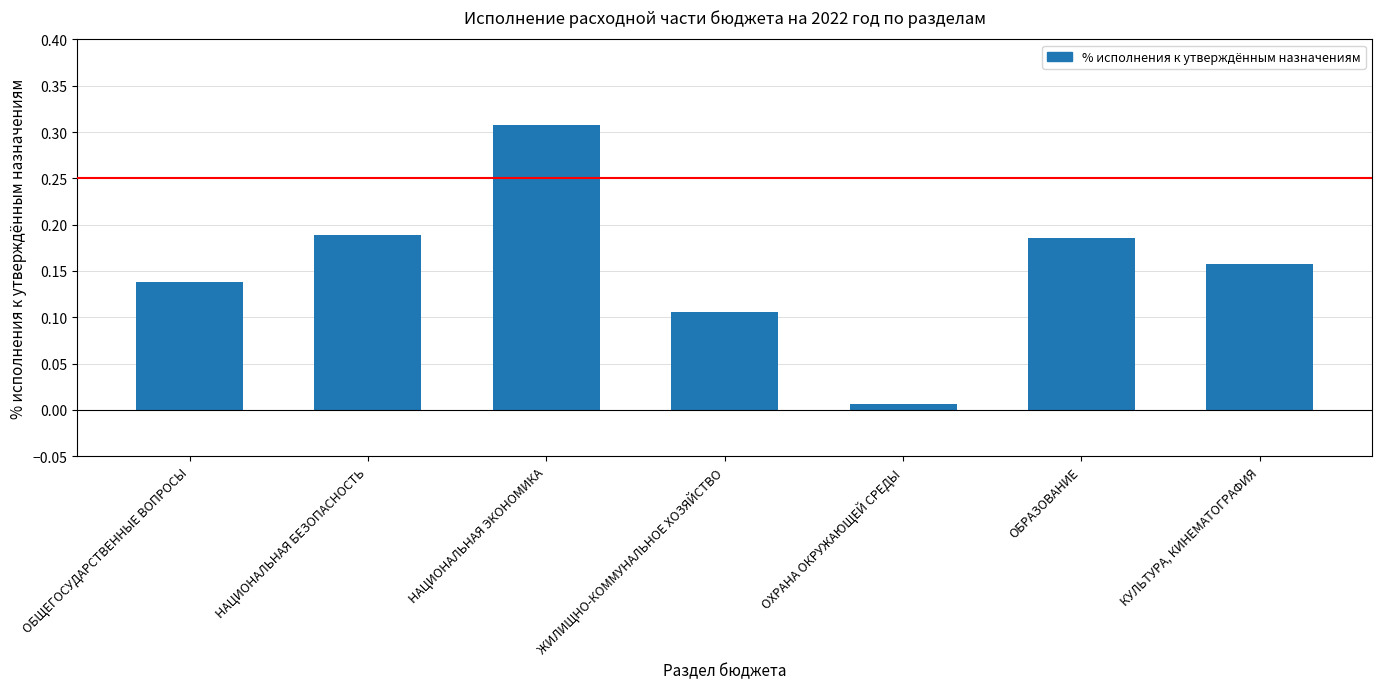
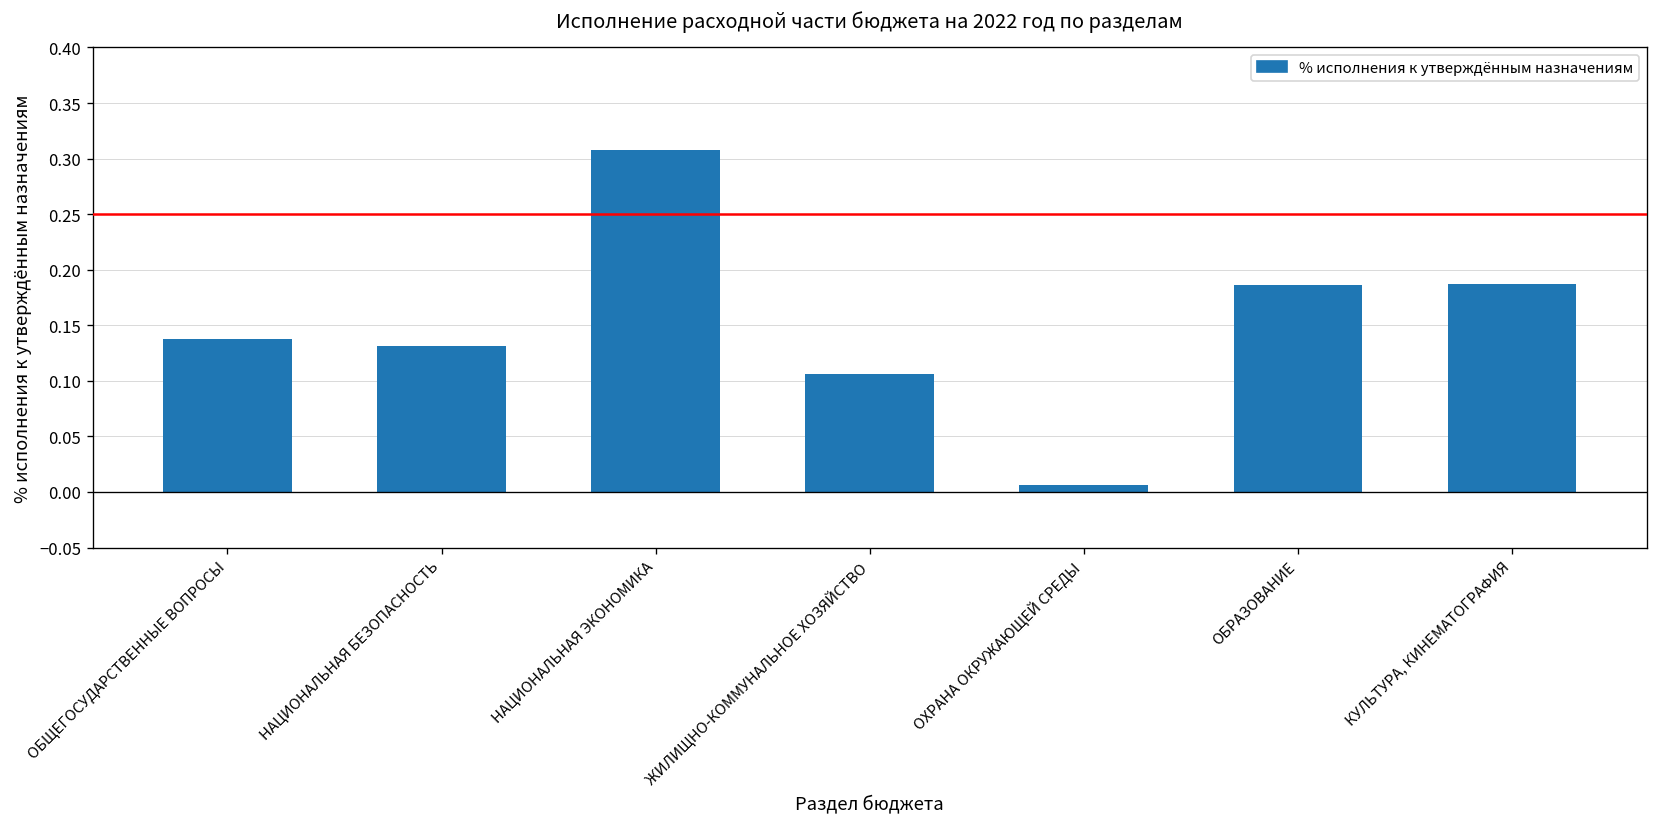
  {
    "ОБЩЕГОСУДАРСТВЕННЫЕ ВОПРОСЫ": 0.14,
-   "НАЦИОНАЛЬНАЯ БЕЗОПАСНОСТЬ": 0.19,
+   "НАЦИОНАЛЬНАЯ БЕЗОПАСНОСТЬ": 0.13,
    "НАЦИОНАЛЬНАЯ ЭКОНОМИКА": 0.31,
    "ЖИЛИЩНО-КОММУНАЛЬНОЕ ХОЗЯЙСТВО": 0.11,
    "ОХРАНА ОКРУЖАЮЩЕЙ СРЕДЫ": 0.01,
    "ОБРАЗОВАНИЕ": 0.19,
-   "КУЛЬТУРА, КИНЕМАТОГРАФИЯ": 0.16
+   "КУЛЬТУРА, КИНЕМАТОГРАФИЯ": 0.19
  }
